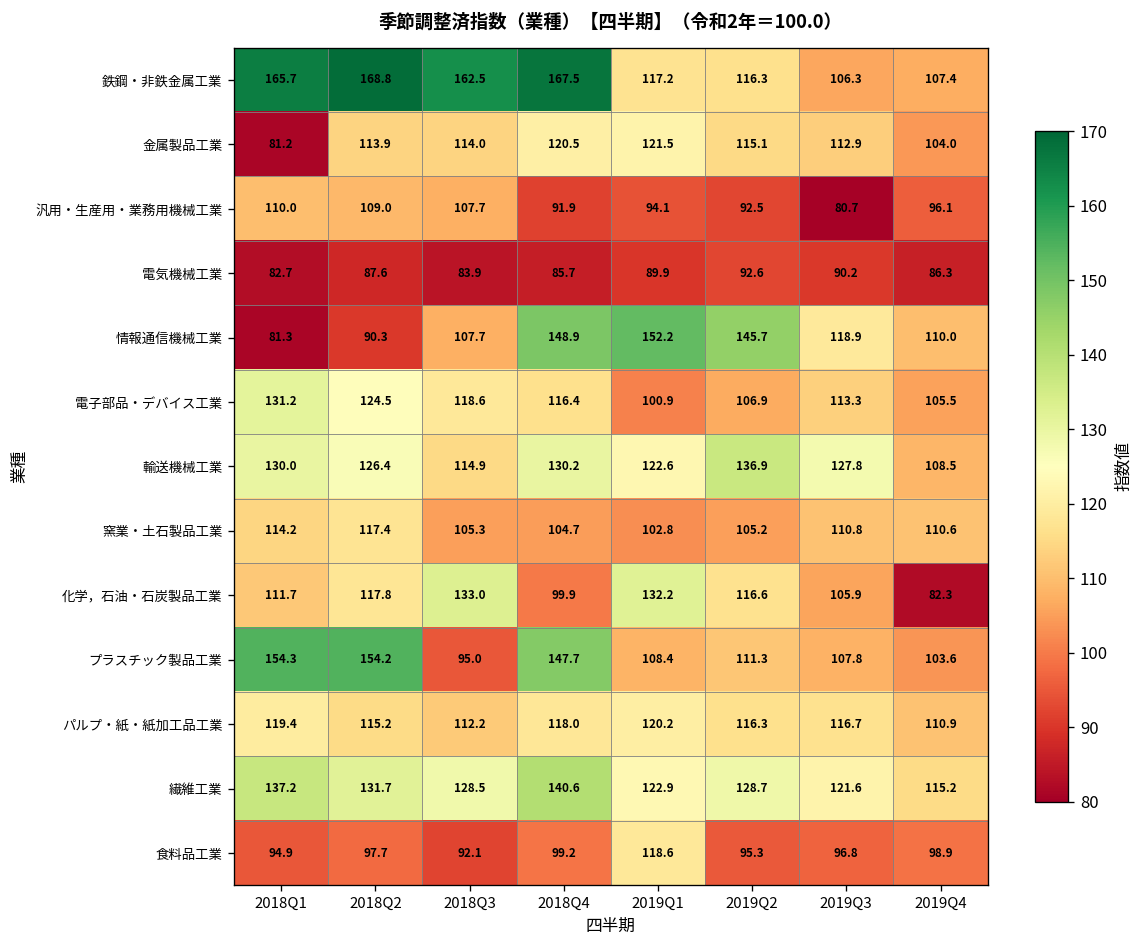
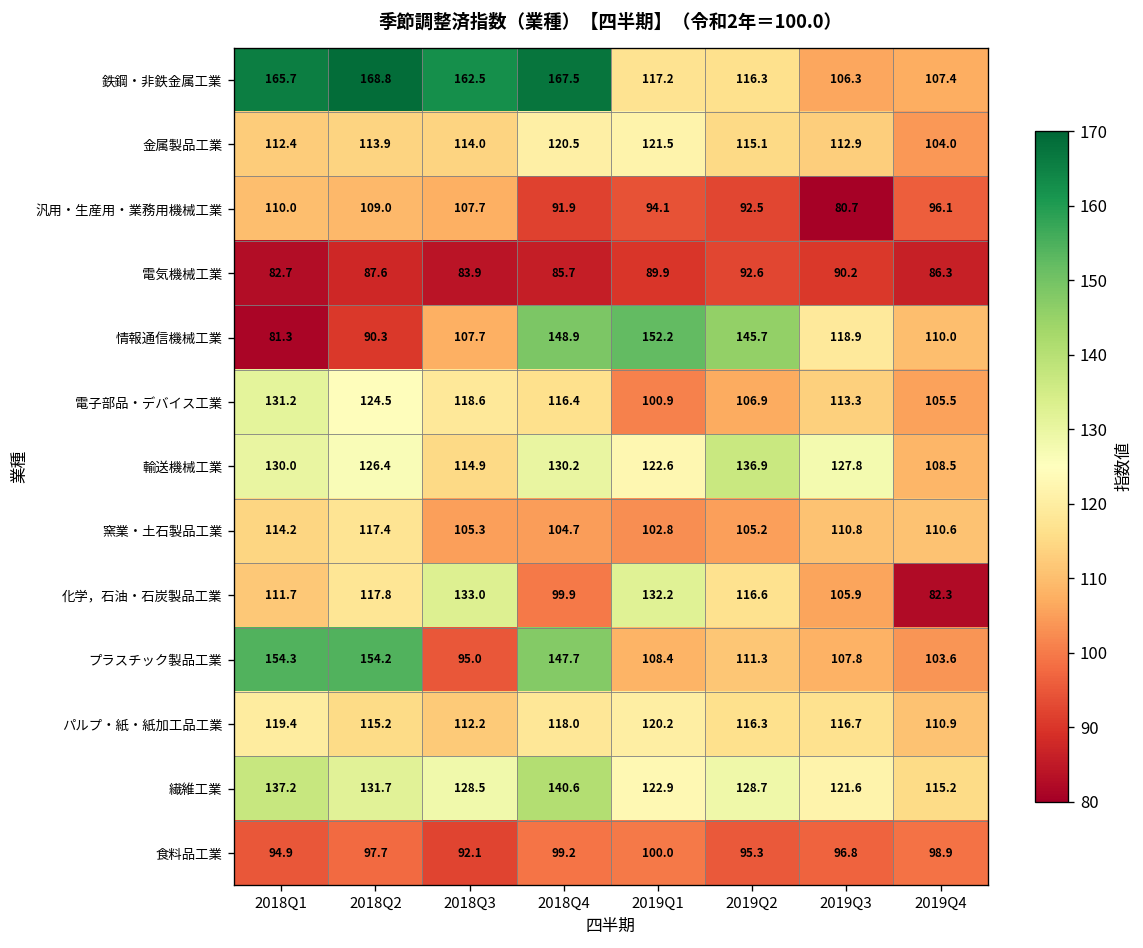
  {
    "鉄鋼・非鉄金属工業": {
      "2018Q1": 165.7,
      "2018Q2": 168.8,
      "2018Q3": 162.5,
      "2018Q4": 167.5,
      "2019Q1": 117.2,
      "2019Q2": 116.3,
      "2019Q3": 106.3,
      "2019Q4": 107.4
    },
    "金属製品工業": {
-     "2018Q1": 81.2,
+     "2018Q1": 112.4,
      "2018Q2": 113.9,
      "2018Q3": 114.0,
      "2018Q4": 120.5,
      "2019Q1": 121.5,
      "2019Q2": 115.1,
      "2019Q3": 112.9,
      "2019Q4": 104.0
    },
    "汎用・生産用・業務用機械工業": {
      "2018Q1": 110.0,
      "2018Q2": 109.0,
      "2018Q3": 107.7,
      "2018Q4": 91.9,
      "2019Q1": 94.1,
      "2019Q2": 92.5,
      "2019Q3": 80.7,
      "2019Q4": 96.1
    },
    "電気機械工業": {
      "2018Q1": 82.7,
      "2018Q2": 87.6,
      "2018Q3": 83.9,
      "2018Q4": 85.7,
      "2019Q1": 89.9,
      "2019Q2": 92.6,
      "2019Q3": 90.2,
      "2019Q4": 86.3
    },
    "情報通信機械工業": {
      "2018Q1": 81.3,
      "2018Q2": 90.3,
      "2018Q3": 107.7,
      "2018Q4": 148.9,
      "2019Q1": 152.2,
      "2019Q2": 145.7,
      "2019Q3": 118.9,
      "2019Q4": 110.0
    },
    "電子部品・デバイス工業": {
      "2018Q1": 131.2,
      "2018Q2": 124.5,
      "2018Q3": 118.6,
      "2018Q4": 116.4,
      "2019Q1": 100.9,
      "2019Q2": 106.9,
      "2019Q3": 113.3,
      "2019Q4": 105.5
    },
    "輸送機械工業": {
      "2018Q1": 130.0,
      "2018Q2": 126.4,
      "2018Q3": 114.9,
      "2018Q4": 130.2,
      "2019Q1": 122.6,
      "2019Q2": 136.9,
      "2019Q3": 127.8,
      "2019Q4": 108.5
    },
    "窯業・土石製品工業": {
      "2018Q1": 114.2,
      "2018Q2": 117.4,
      "2018Q3": 105.3,
      "2018Q4": 104.7,
      "2019Q1": 102.8,
      "2019Q2": 105.2,
      "2019Q3": 110.8,
      "2019Q4": 110.6
    },
    "化学，石油・石炭製品工業": {
      "2018Q1": 111.7,
      "2018Q2": 117.8,
      "2018Q3": 133.0,
      "2018Q4": 99.9,
      "2019Q1": 132.2,
      "2019Q2": 116.6,
      "2019Q3": 105.9,
      "2019Q4": 82.3
    },
    "プラスチック製品工業": {
      "2018Q1": 154.3,
      "2018Q2": 154.2,
      "2018Q3": 95.0,
      "2018Q4": 147.7,
      "2019Q1": 108.4,
      "2019Q2": 111.3,
      "2019Q3": 107.8,
      "2019Q4": 103.6
    },
    "パルプ・紙・紙加工品工業": {
      "2018Q1": 119.4,
      "2018Q2": 115.2,
      "2018Q3": 112.2,
      "2018Q4": 118.0,
      "2019Q1": 120.2,
      "2019Q2": 116.3,
      "2019Q3": 116.7,
      "2019Q4": 110.9
    },
    "繊維工業": {
      "2018Q1": 137.2,
      "2018Q2": 131.7,
      "2018Q3": 128.5,
      "2018Q4": 140.6,
      "2019Q1": 122.9,
      "2019Q2": 128.7,
      "2019Q3": 121.6,
      "2019Q4": 115.2
    },
    "食料品工業": {
      "2018Q1": 94.9,
      "2018Q2": 97.7,
      "2018Q3": 92.1,
      "2018Q4": 99.2,
-     "2019Q1": 118.6,
+     "2019Q1": 100.0,
      "2019Q2": 95.3,
      "2019Q3": 96.8,
      "2019Q4": 98.9
    }
  }
